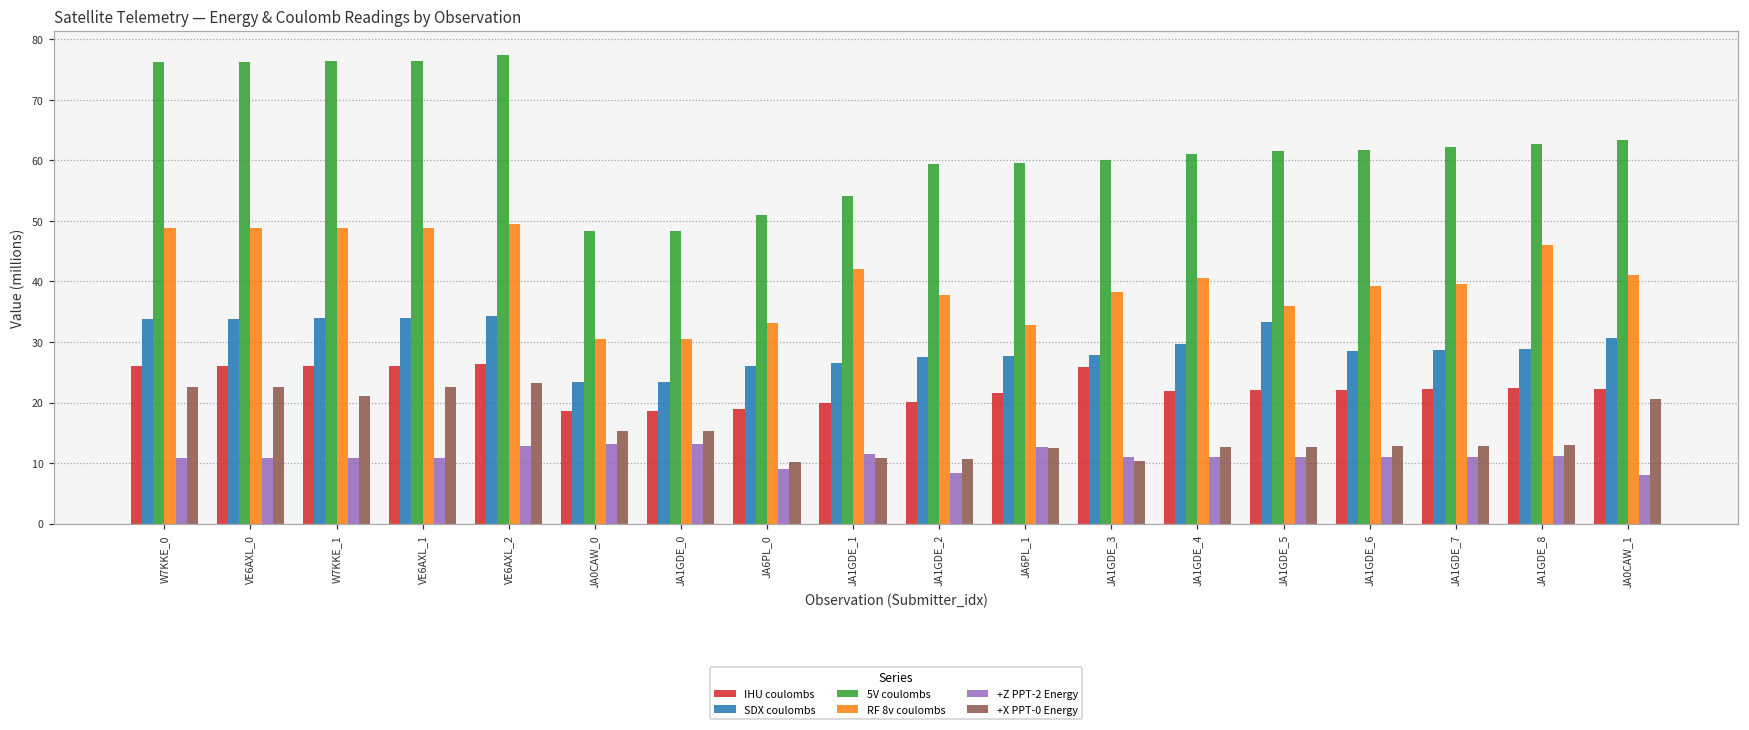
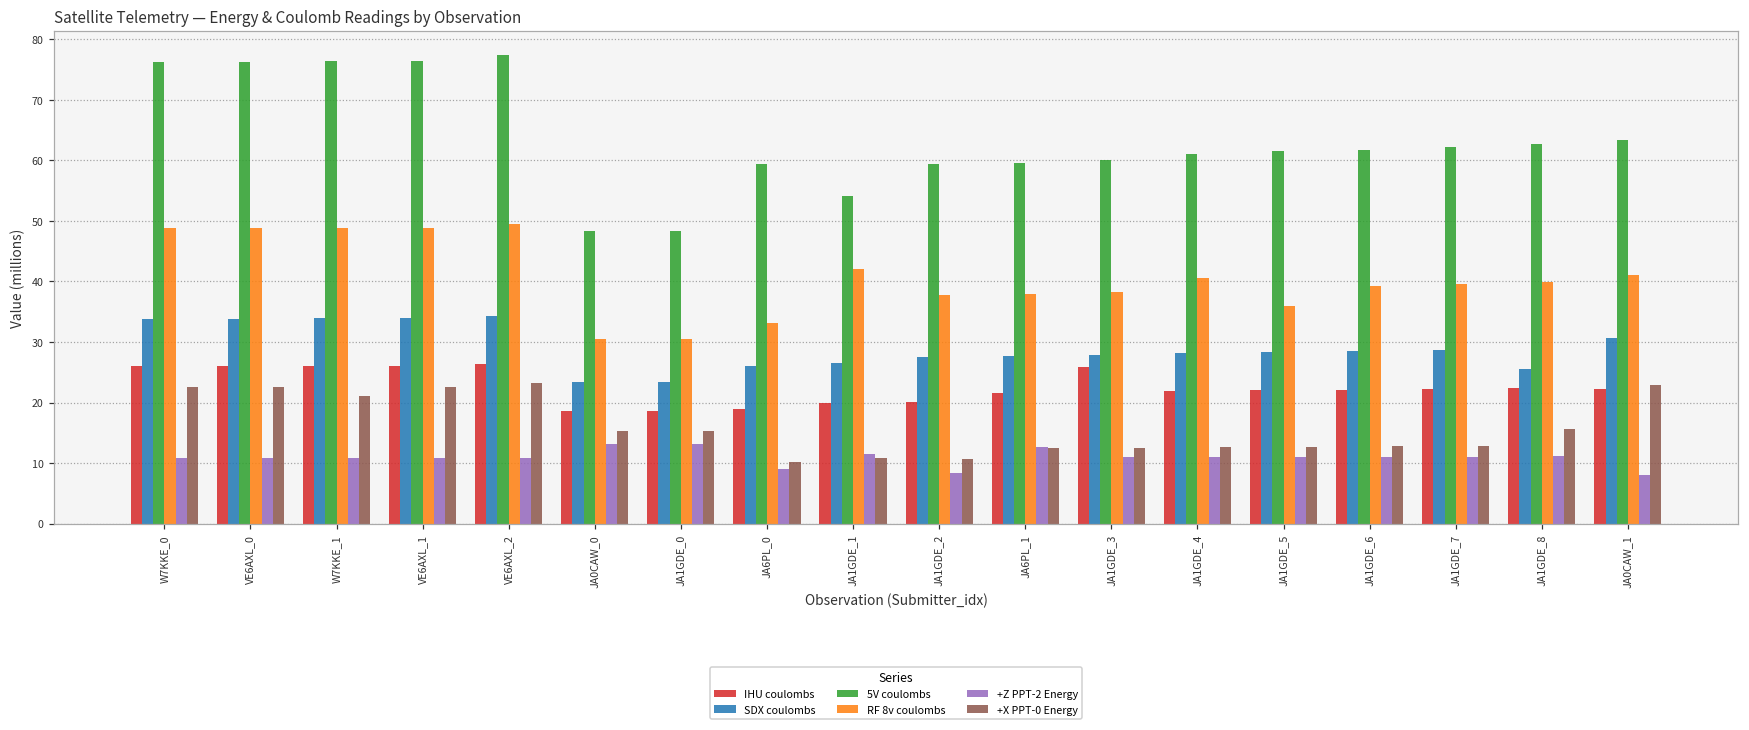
  {
    "IHU coulombs": {
      "W7KKE_0": 26,
      "VE6AXL_0": 26,
      "W7KKE_1": 26,
      "VE6AXL_1": 26,
      "VE6AXL_2": 26,
      "JA0CAW_0": 19,
      "JA1GDE_0": 19,
      "JA6PL_0": 19,
      "JA1GDE_1": 20,
      "JA1GDE_2": 20,
      "JA6PL_1": 22,
      "JA1GDE_3": 26,
      "JA1GDE_4": 22,
      "JA1GDE_5": 22,
      "JA1GDE_6": 22,
      "JA1GDE_7": 22,
      "JA1GDE_8": 22,
      "JA0CAW_1": 22
    },
    "SDX coulombs": {
      "W7KKE_0": 34,
      "VE6AXL_0": 34,
      "W7KKE_1": 34,
      "VE6AXL_1": 34,
      "VE6AXL_2": 34,
      "JA0CAW_0": 23,
      "JA1GDE_0": 23,
      "JA6PL_0": 26,
      "JA1GDE_1": 26,
      "JA1GDE_2": 28,
      "JA6PL_1": 28,
      "JA1GDE_3": 28,
-     "JA1GDE_4": 30,
-     "JA1GDE_5": 33,
+     "JA1GDE_4": 28,
+     "JA1GDE_5": 28,
      "JA1GDE_6": 28,
      "JA1GDE_7": 29,
-     "JA1GDE_8": 29,
+     "JA1GDE_8": 25,
      "JA0CAW_1": 31
    },
    "5V coulombs": {
      "W7KKE_0": 76,
      "VE6AXL_0": 76,
      "W7KKE_1": 76,
      "VE6AXL_1": 76,
      "VE6AXL_2": 77,
      "JA0CAW_0": 48,
      "JA1GDE_0": 48,
-     "JA6PL_0": 51,
+     "JA6PL_0": 59,
      "JA1GDE_1": 54,
      "JA1GDE_2": 59,
      "JA6PL_1": 60,
      "JA1GDE_3": 60,
      "JA1GDE_4": 61,
      "JA1GDE_5": 62,
      "JA1GDE_6": 62,
      "JA1GDE_7": 62,
      "JA1GDE_8": 63,
      "JA0CAW_1": 63
    },
    "RF 8v coulombs": {
      "W7KKE_0": 49,
      "VE6AXL_0": 49,
      "W7KKE_1": 49,
      "VE6AXL_1": 49,
      "VE6AXL_2": 50,
      "JA0CAW_0": 30,
      "JA1GDE_0": 30,
      "JA6PL_0": 33,
      "JA1GDE_1": 42,
      "JA1GDE_2": 38,
-     "JA6PL_1": 33,
+     "JA6PL_1": 38,
      "JA1GDE_3": 38,
      "JA1GDE_4": 41,
      "JA1GDE_5": 36,
      "JA1GDE_6": 39,
      "JA1GDE_7": 40,
-     "JA1GDE_8": 46,
+     "JA1GDE_8": 40,
      "JA0CAW_1": 41
    },
    "+Z PPT-2 Energy": {
      "W7KKE_0": 11,
      "VE6AXL_0": 11,
      "W7KKE_1": 11,
      "VE6AXL_1": 11,
-     "VE6AXL_2": 13,
+     "VE6AXL_2": 11,
      "JA0CAW_0": 13,
      "JA1GDE_0": 13,
      "JA6PL_0": 9,
      "JA1GDE_1": 11,
      "JA1GDE_2": 8,
      "JA6PL_1": 13,
      "JA1GDE_3": 11,
      "JA1GDE_4": 11,
      "JA1GDE_5": 11,
      "JA1GDE_6": 11,
      "JA1GDE_7": 11,
      "JA1GDE_8": 11,
      "JA0CAW_1": 8
    },
    "+X PPT-0 Energy": {
      "W7KKE_0": 23,
      "VE6AXL_0": 23,
      "W7KKE_1": 21,
      "VE6AXL_1": 23,
      "VE6AXL_2": 23,
      "JA0CAW_0": 15,
      "JA1GDE_0": 15,
      "JA6PL_0": 10,
      "JA1GDE_1": 11,
      "JA1GDE_2": 11,
      "JA6PL_1": 12,
-     "JA1GDE_3": 10,
+     "JA1GDE_3": 13,
      "JA1GDE_4": 13,
      "JA1GDE_5": 13,
      "JA1GDE_6": 13,
      "JA1GDE_7": 13,
-     "JA1GDE_8": 13,
-     "JA0CAW_1": 21
+     "JA1GDE_8": 16,
+     "JA0CAW_1": 23
    }
  }
